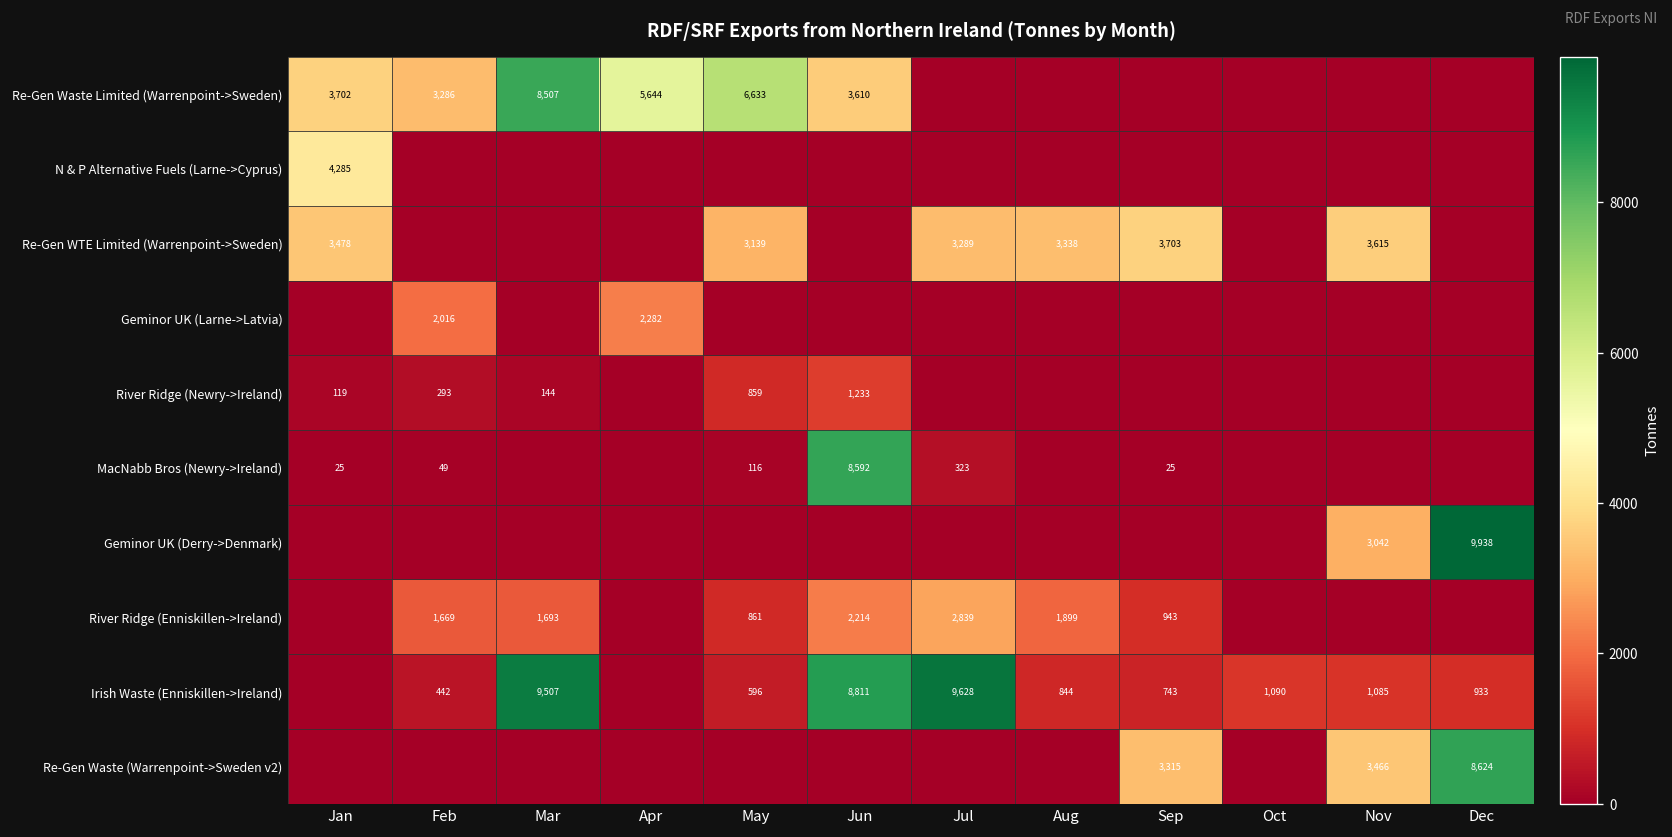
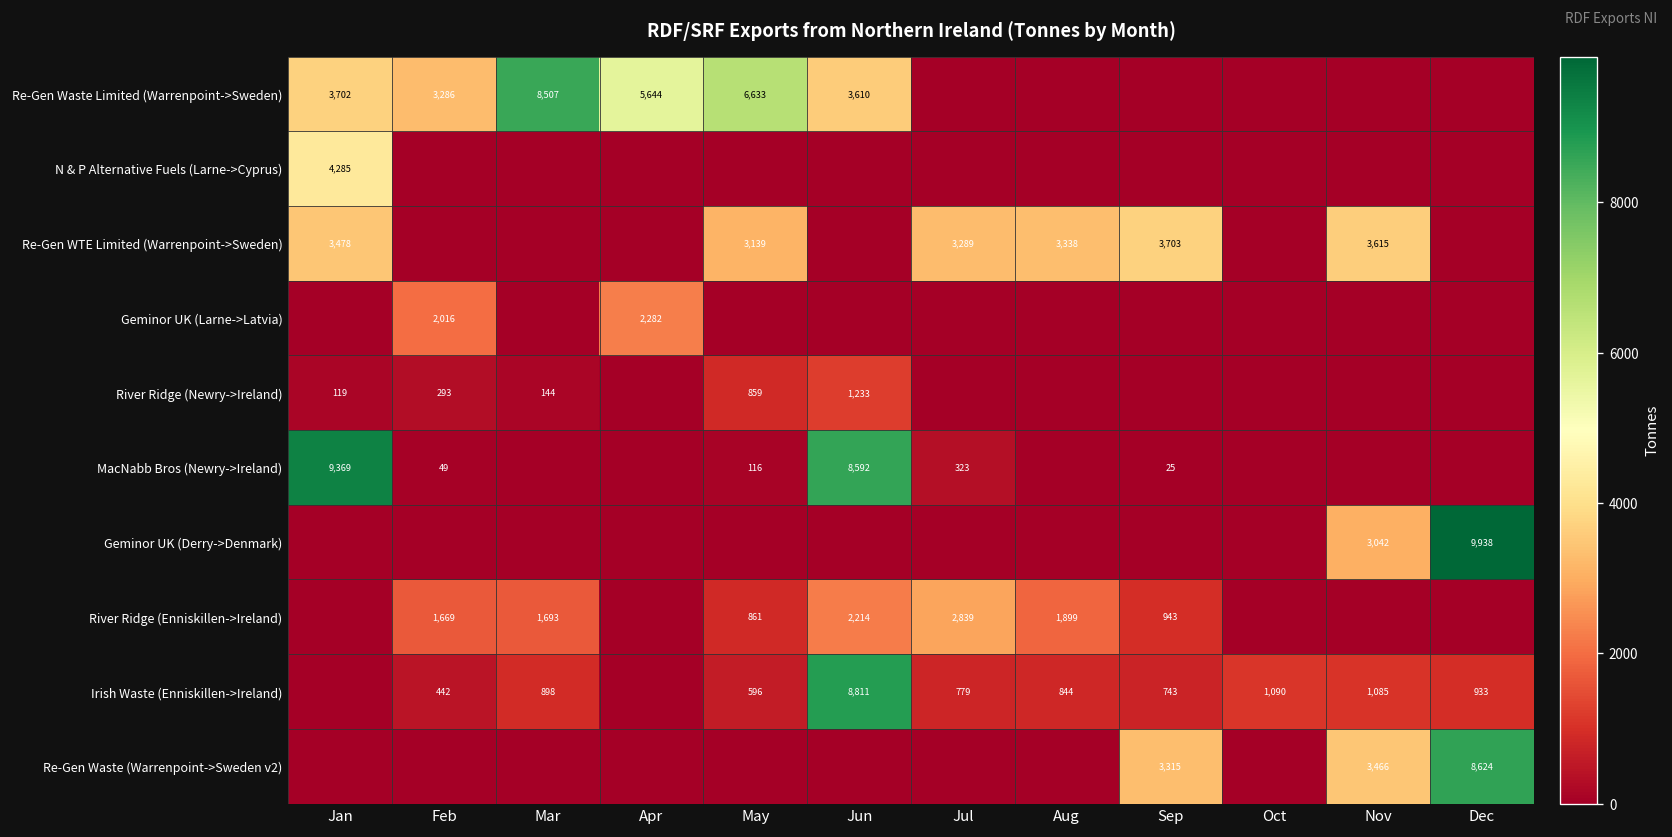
  {
    "Re-Gen Waste Limited (Warrenpoint->Sweden)": {
      "Jan": "3,702",
      "Feb": "3,286",
      "Mar": "8,507",
      "Apr": "5,644",
      "May": "6,633",
      "Jun": "3,610"
    },
    "N & P Alternative Fuels (Larne->Cyprus)": {
      "Jan": "4,285"
    },
    "Re-Gen WTE Limited (Warrenpoint->Sweden)": {
      "Jan": "3,478",
      "May": "3,139",
      "Jul": "3,289",
      "Aug": "3,338",
      "Sep": "3,703",
      "Nov": "3,615"
    },
    "Geminor UK (Larne->Latvia)": {
      "Feb": "2,016",
      "Apr": "2,282"
    },
    "River Ridge (Newry->Ireland)": {
      "Jan": "119",
      "Feb": "293",
      "Mar": "144",
      "May": "859",
      "Jun": "1,233"
    },
    "MacNabb Bros (Newry->Ireland)": {
-     "Jan": "25",
+     "Jan": "9,369",
      "Feb": "49",
      "May": "116",
      "Jun": "8,592",
      "Jul": "323",
      "Sep": "25"
    },
    "Geminor UK (Derry->Denmark)": {
      "Nov": "3,042",
      "Dec": "9,938"
    },
    "River Ridge (Enniskillen->Ireland)": {
      "Feb": "1,669",
      "Mar": "1,693",
      "May": "861",
      "Jun": "2,214",
      "Jul": "2,839",
      "Aug": "1,899",
      "Sep": "943"
    },
    "Irish Waste (Enniskillen->Ireland)": {
      "Feb": "442",
-     "Mar": "9,507",
+     "Mar": "898",
      "May": "596",
      "Jun": "8,811",
-     "Jul": "9,628",
+     "Jul": "779",
      "Aug": "844",
      "Sep": "743",
      "Oct": "1,090",
      "Nov": "1,085",
      "Dec": "933"
    },
    "Re-Gen Waste (Warrenpoint->Sweden v2)": {
      "Sep": "3,315",
      "Nov": "3,466",
      "Dec": "8,624"
    }
  }
